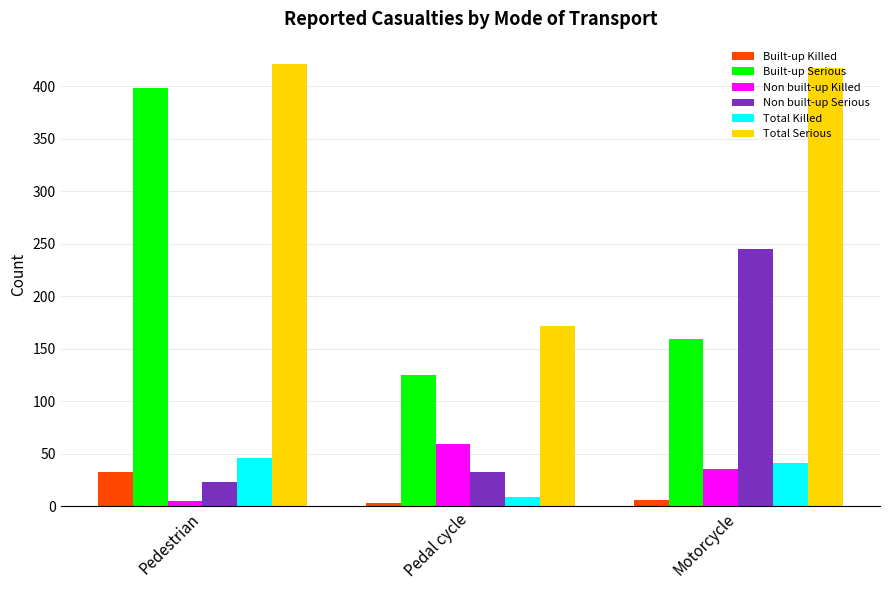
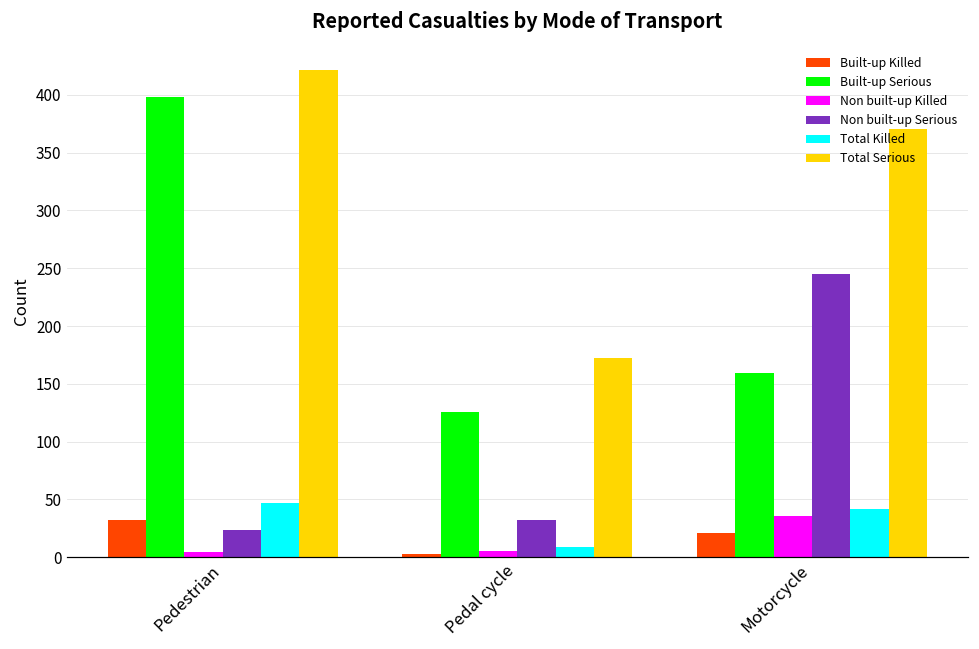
  {
    "Built-up Killed": {
      "Pedestrian": 32,
      "Pedal cycle": 3,
-     "Motorcycle": 6
+     "Motorcycle": 21
    },
    "Built-up Serious": {
      "Pedestrian": 398,
      "Pedal cycle": 125,
      "Motorcycle": 159
    },
    "Non built-up Killed": {
      "Pedestrian": 5,
-     "Pedal cycle": 59,
+     "Pedal cycle": 6,
      "Motorcycle": 36
    },
    "Non built-up Serious": {
      "Pedestrian": 23,
      "Pedal cycle": 32,
      "Motorcycle": 245
    },
    "Total Killed": {
      "Pedestrian": 46,
      "Pedal cycle": 9,
      "Motorcycle": 42
    },
    "Total Serious": {
      "Pedestrian": 421,
      "Pedal cycle": 172,
-     "Motorcycle": 417
+     "Motorcycle": 371
    }
  }
